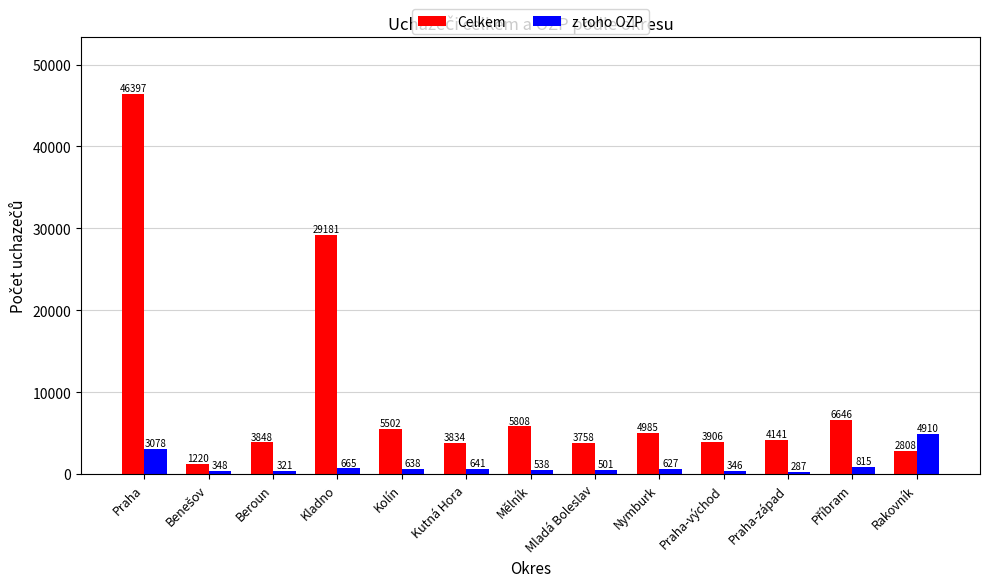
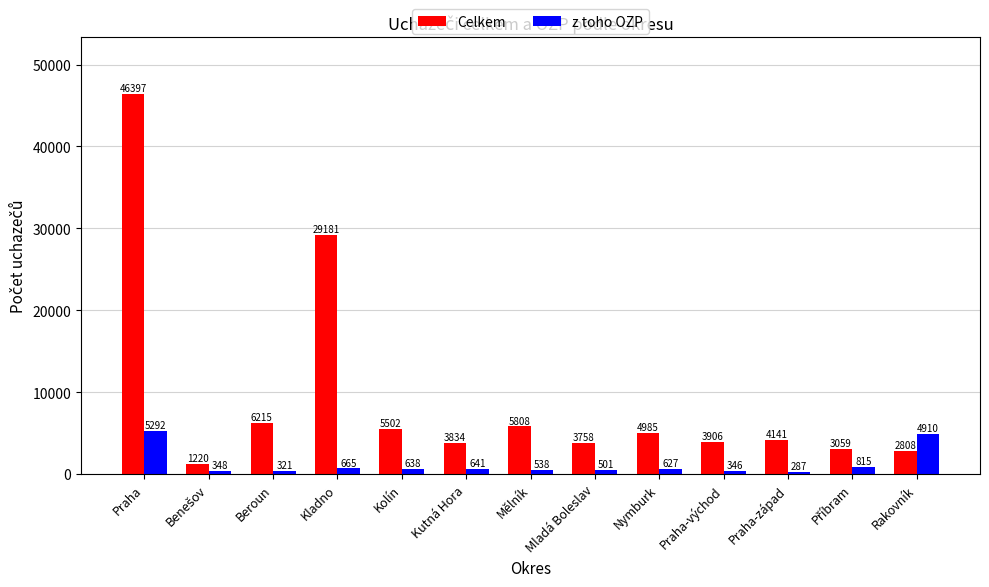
  {
    "Celkem": {
      "Praha": 46397,
      "Benešov": 1220,
-     "Beroun": 3848,
+     "Beroun": 6215,
      "Kladno": 29181,
      "Kolín": 5502,
      "Kutná Hora": 3834,
      "Mělník": 5808,
      "Mladá Boleslav": 3758,
      "Nymburk": 4985,
      "Praha-východ": 3906,
      "Praha-západ": 4141,
-     "Příbram": 6646,
+     "Příbram": 3059,
      "Rakovník": 2808
    },
    "z toho OZP": {
-     "Praha": 3078,
+     "Praha": 5292,
      "Benešov": 348,
      "Beroun": 321,
      "Kladno": 665,
      "Kolín": 638,
      "Kutná Hora": 641,
      "Mělník": 538,
      "Mladá Boleslav": 501,
      "Nymburk": 627,
      "Praha-východ": 346,
      "Praha-západ": 287,
      "Příbram": 815,
      "Rakovník": 4910
    }
  }
